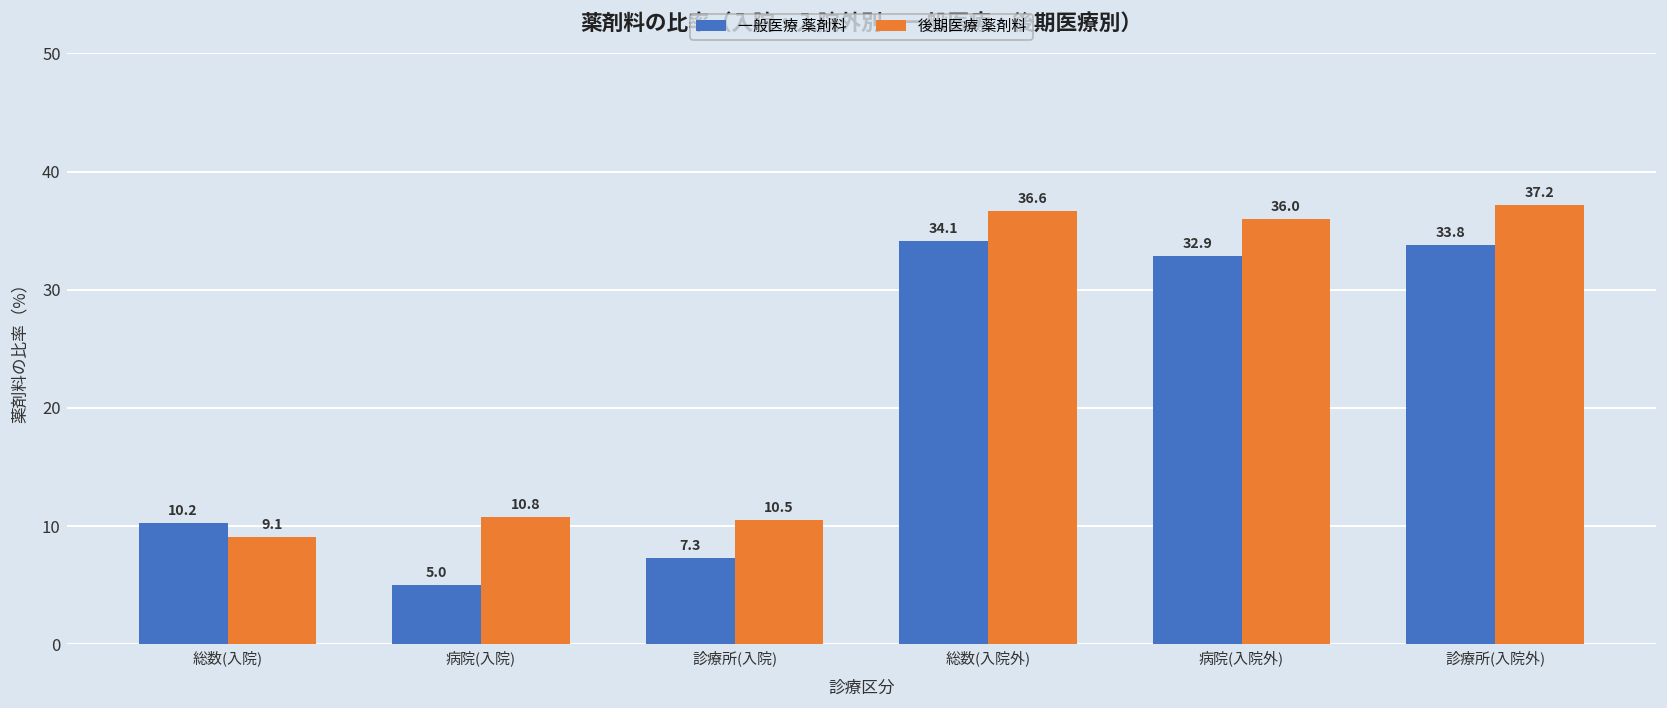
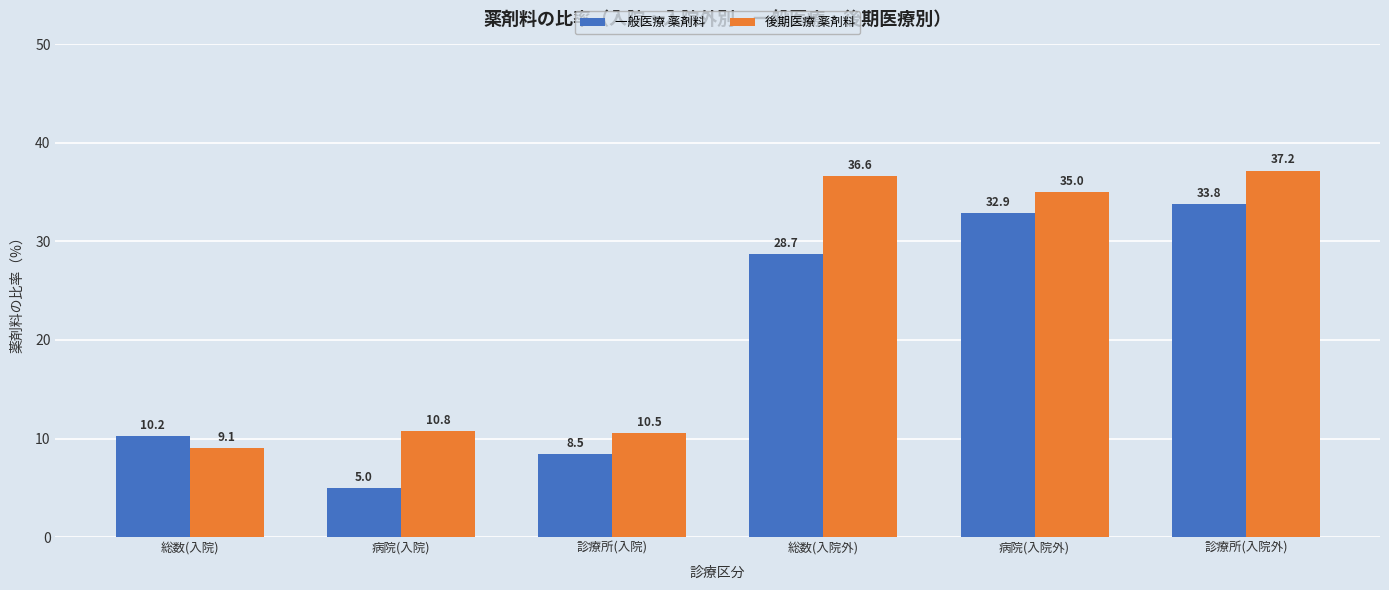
  {
    "一般医療 薬剤料": {
      "総数(入院)": 10.2,
      "病院(入院)": 5.0,
-     "診療所(入院)": 7.3,
-     "総数(入院外)": 34.1,
+     "診療所(入院)": 8.5,
+     "総数(入院外)": 28.7,
      "病院(入院外)": 32.9,
      "診療所(入院外)": 33.8
    },
    "後期医療 薬剤料": {
      "総数(入院)": 9.1,
      "病院(入院)": 10.8,
      "診療所(入院)": 10.5,
      "総数(入院外)": 36.6,
-     "病院(入院外)": 36.0,
+     "病院(入院外)": 35.0,
      "診療所(入院外)": 37.2
    }
  }
